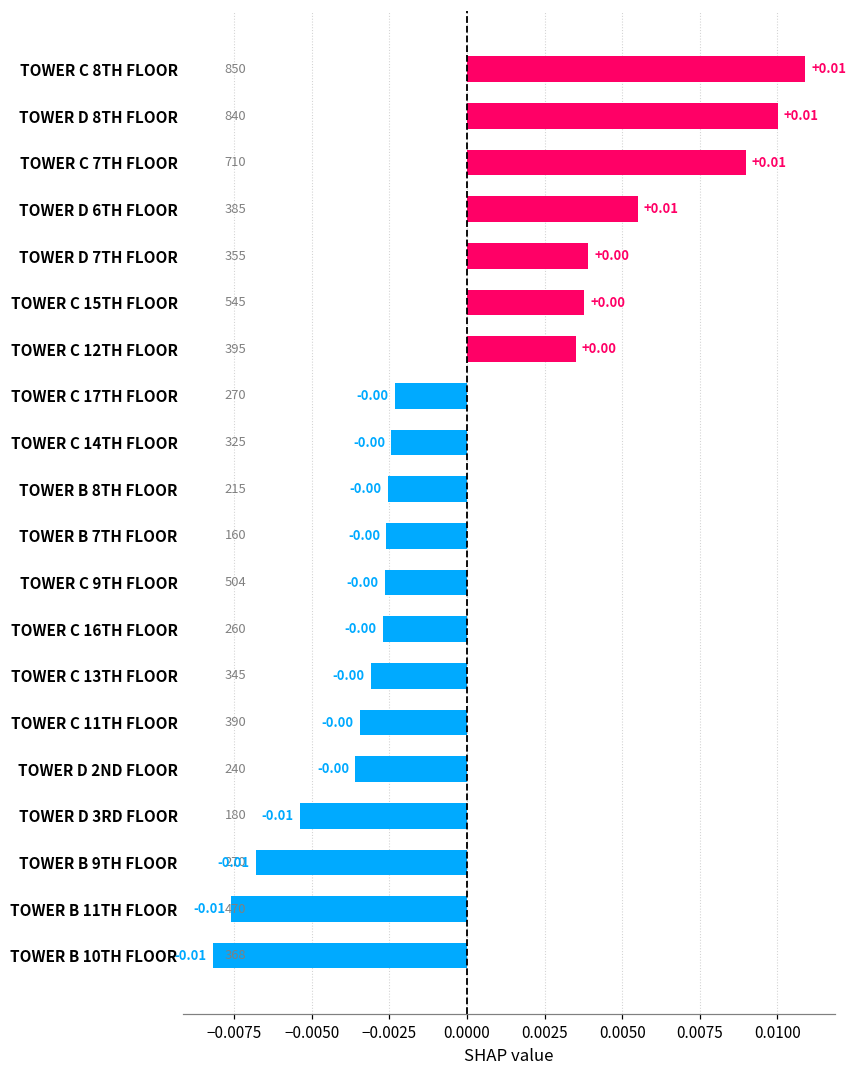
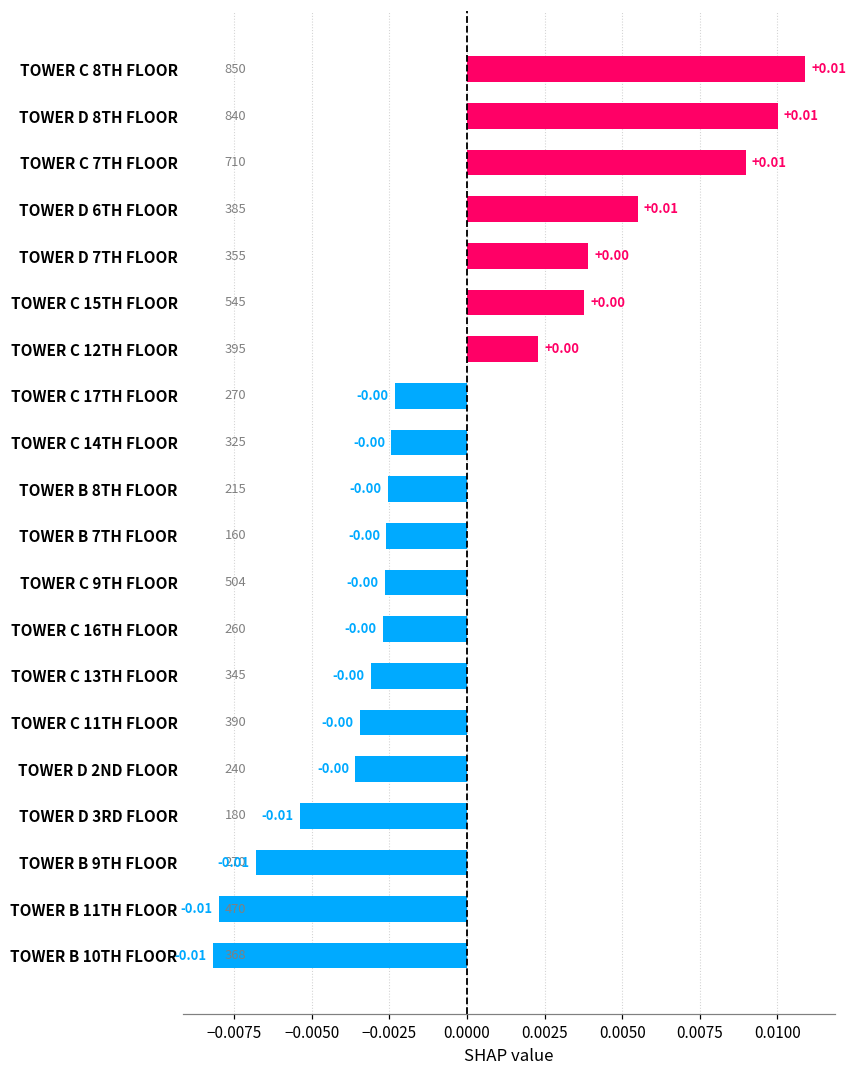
  {
-   "TOWER C 12TH FLOOR": 0.0035,
-   "TOWER B 11TH FLOOR": -0.0076
+   "TOWER C 12TH FLOOR": 0.0023,
+   "TOWER B 11TH FLOOR": -0.0080
  }
